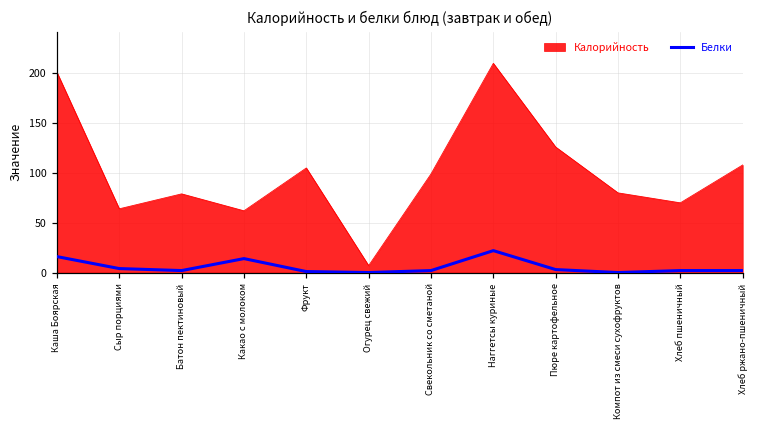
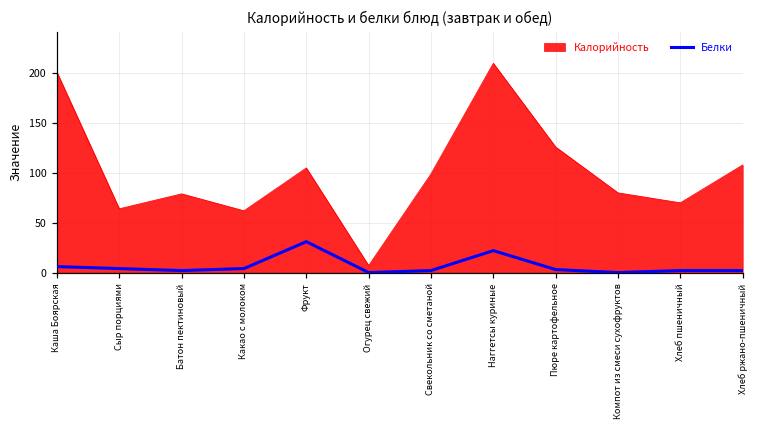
  {
    "Калорийность": {
      "Каша Боярская": 200,
      "Сыр порциями": 60,
      "Батон пектиновый": 80,
      "Какао с молоком": 60,
      "Фрукт": 110,
      "Огурец свежий": 10,
      "Свекольник со сметаной": 100,
      "Наггетсы куриные": 210,
      "Пюре картофельное": 130,
      "Компот из смеси сухофруктов": 80,
      "Хлеб пшеничный": 70,
      "Хлеб ржано-пшеничный": 110
    },
    "Белки": {
-     "Каша Боярская": 20,
+     "Каша Боярская": 10,
      "Сыр порциями": 0,
      "Батон пектиновый": 0,
-     "Какао с молоком": 10,
-     "Фрукт": 0,
+     "Какао с молоком": 0,
+     "Фрукт": 30,
      "Огурец свежий": 0,
      "Свекольник со сметаной": 0,
      "Наггетсы куриные": 20,
      "Пюре картофельное": 0,
      "Компот из смеси сухофруктов": 0,
      "Хлеб пшеничный": 0,
      "Хлеб ржано-пшеничный": 0
    }
  }
